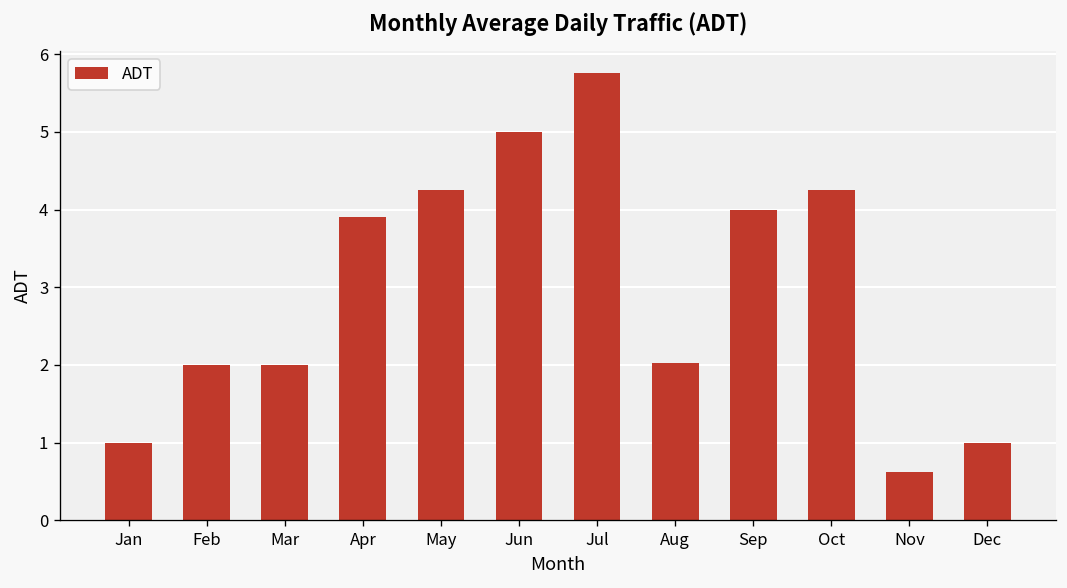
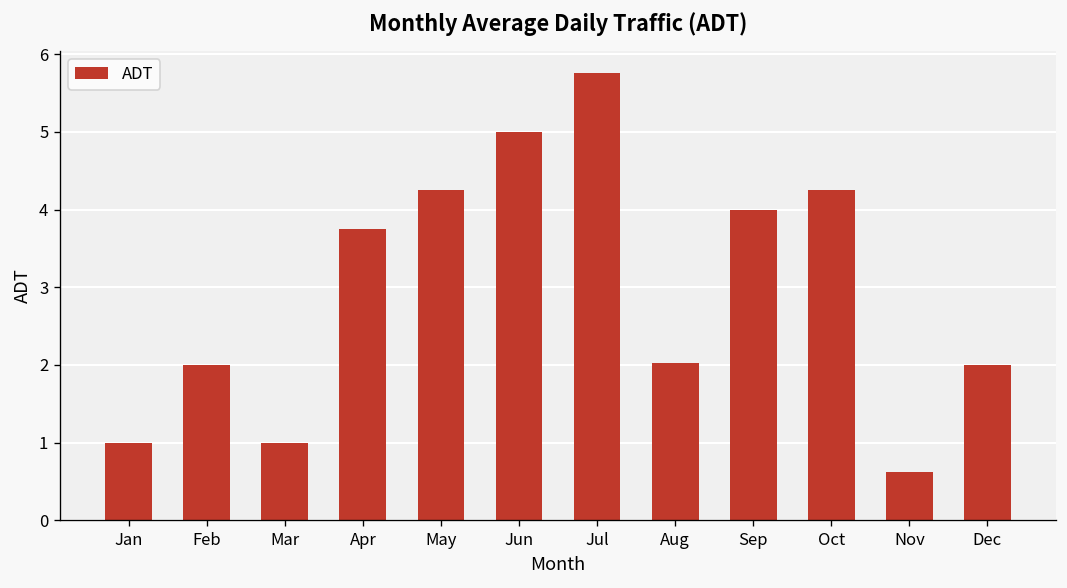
  {
    "Jan": 1.0,
    "Feb": 2.0,
-   "Mar": 2,
-   "Apr": 3.9,
+   "Mar": 1,
+   "Apr": 3.8,
    "May": 4.3,
    "Jun": 5.0,
    "Jul": 5.8,
    "Aug": 2.0,
    "Sep": 4.0,
    "Oct": 4.3,
    "Nov": 0.6,
-   "Dec": 1
+   "Dec": 2
  }
